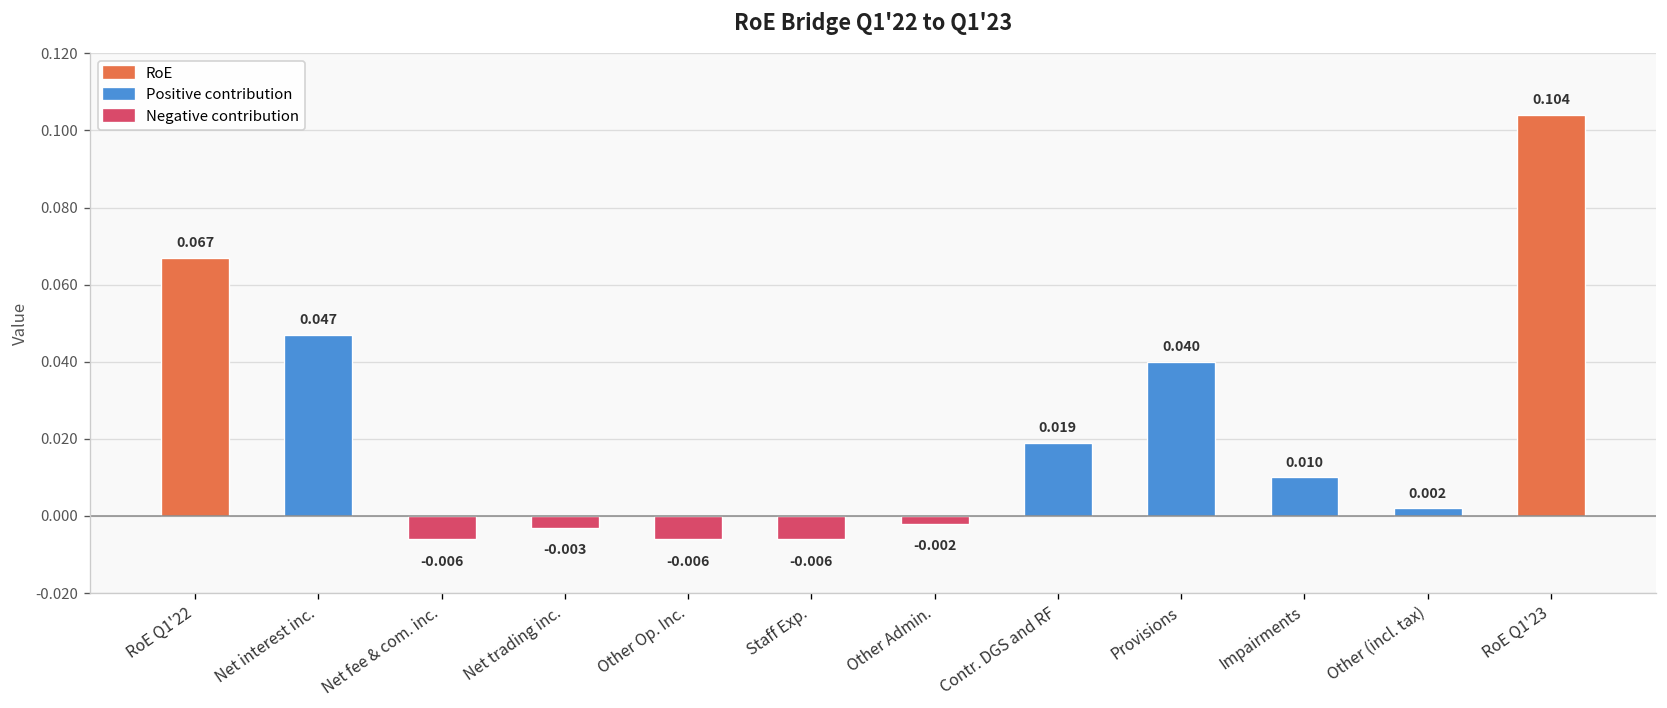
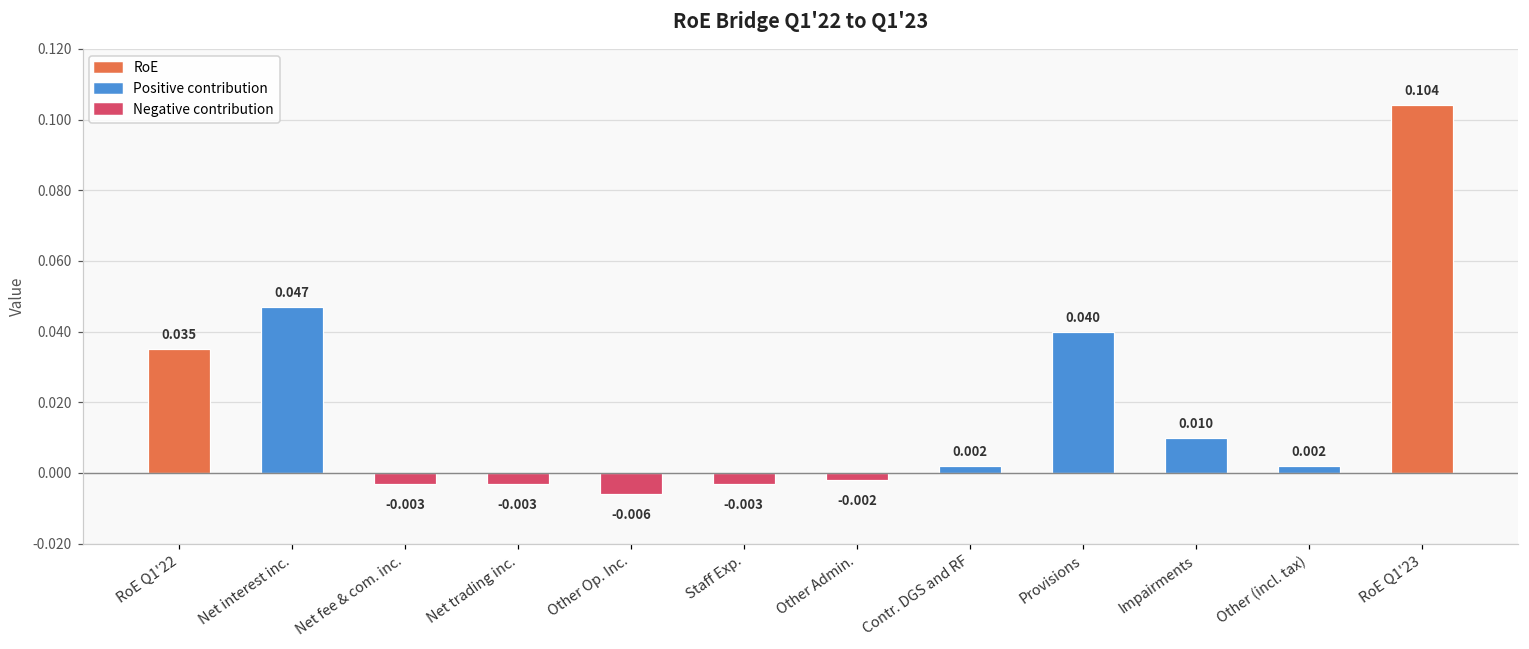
  {
-   "RoE Q1'22": 0.067,
+   "RoE Q1'22": 0.035,
    "Net interest inc.": 0.047,
-   "Net fee & com. inc.": -0.006,
+   "Net fee & com. inc.": -0.003,
    "Net trading inc.": -0.003,
    "Other Op. Inc.": -0.006,
-   "Staff Exp.": -0.006,
+   "Staff Exp.": -0.003,
    "Other Admin.": -0.002,
-   "Contr. DGS and RF": 0.019,
+   "Contr. DGS and RF": 0.002,
    "Provisions": 0.040,
    "Impairments": 0.010,
    "Other (incl. tax)": 0.002,
    "RoE Q1'23": 0.104
  }
